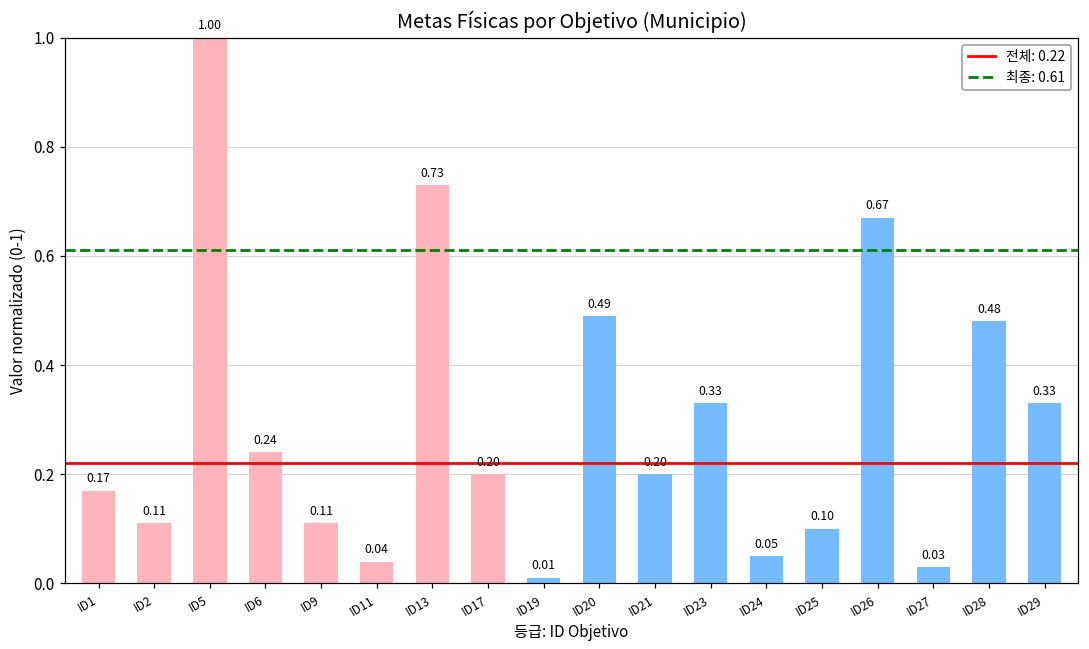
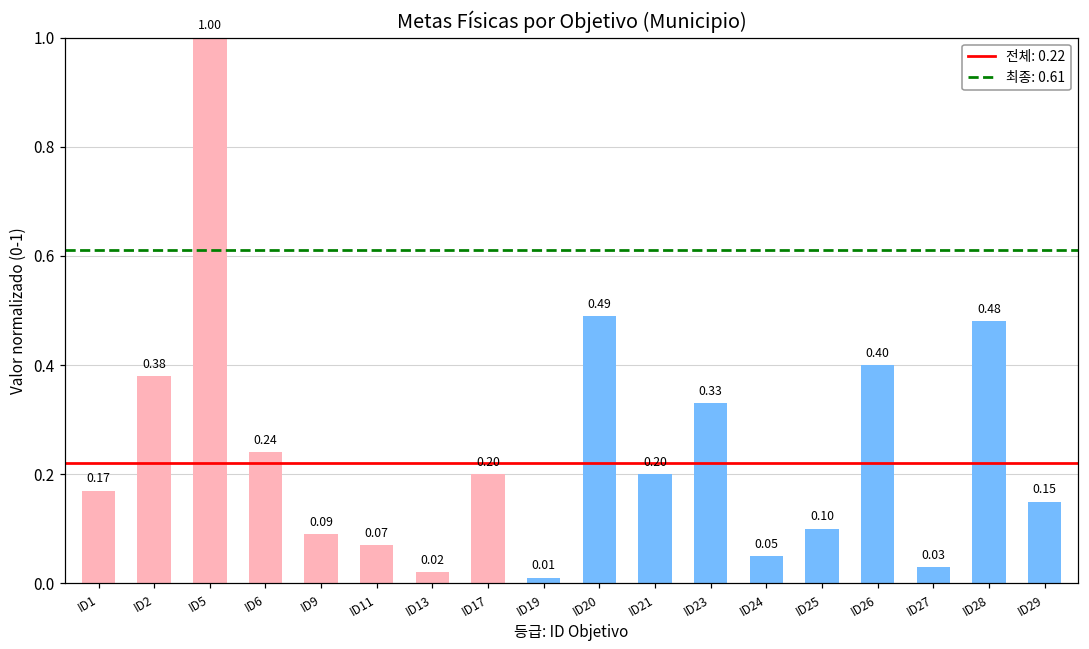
  {
    "ID1": 0.17,
-   "ID2": 0.11,
+   "ID2": 0.38,
    "ID5": 1.00,
    "ID6": 0.24,
-   "ID9": 0.11,
-   "ID11": 0.04,
-   "ID13": 0.73,
+   "ID9": 0.09,
+   "ID11": 0.07,
+   "ID13": 0.02,
    "ID17": 0.20,
    "ID19": 0.01,
    "ID20": 0.49,
    "ID21": 0.20,
    "ID23": 0.33,
    "ID24": 0.05,
    "ID25": 0.10,
-   "ID26": 0.67,
+   "ID26": 0.40,
    "ID27": 0.03,
    "ID28": 0.48,
-   "ID29": 0.33
+   "ID29": 0.15
  }
